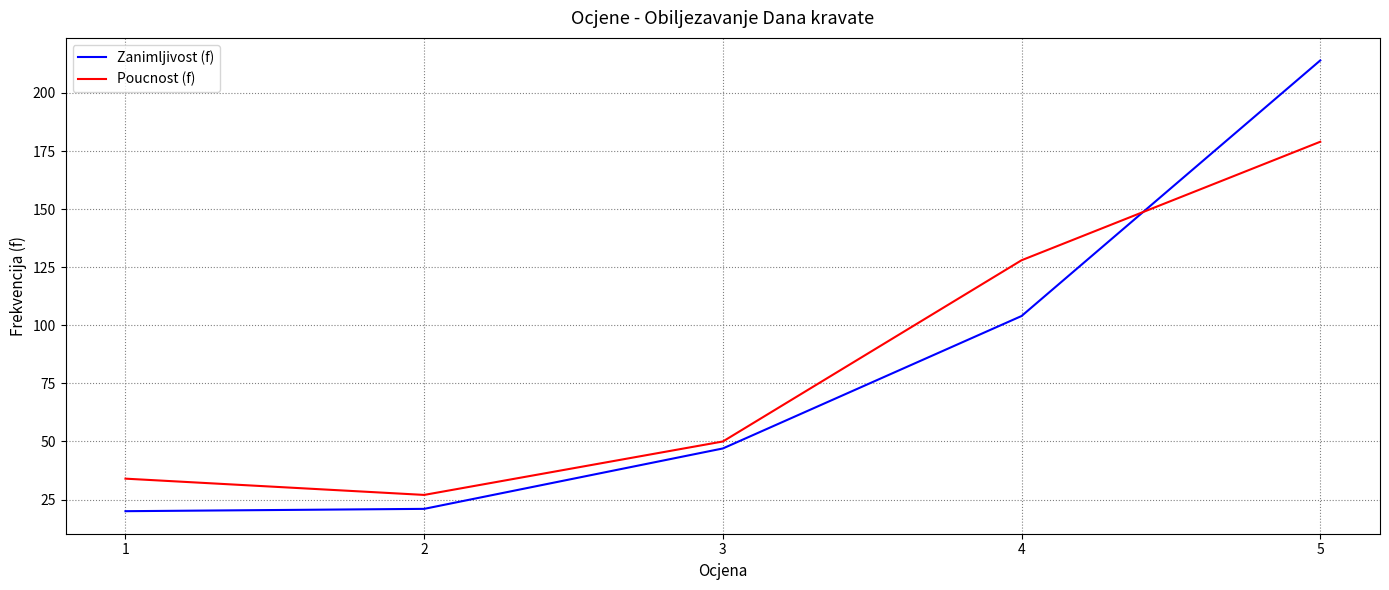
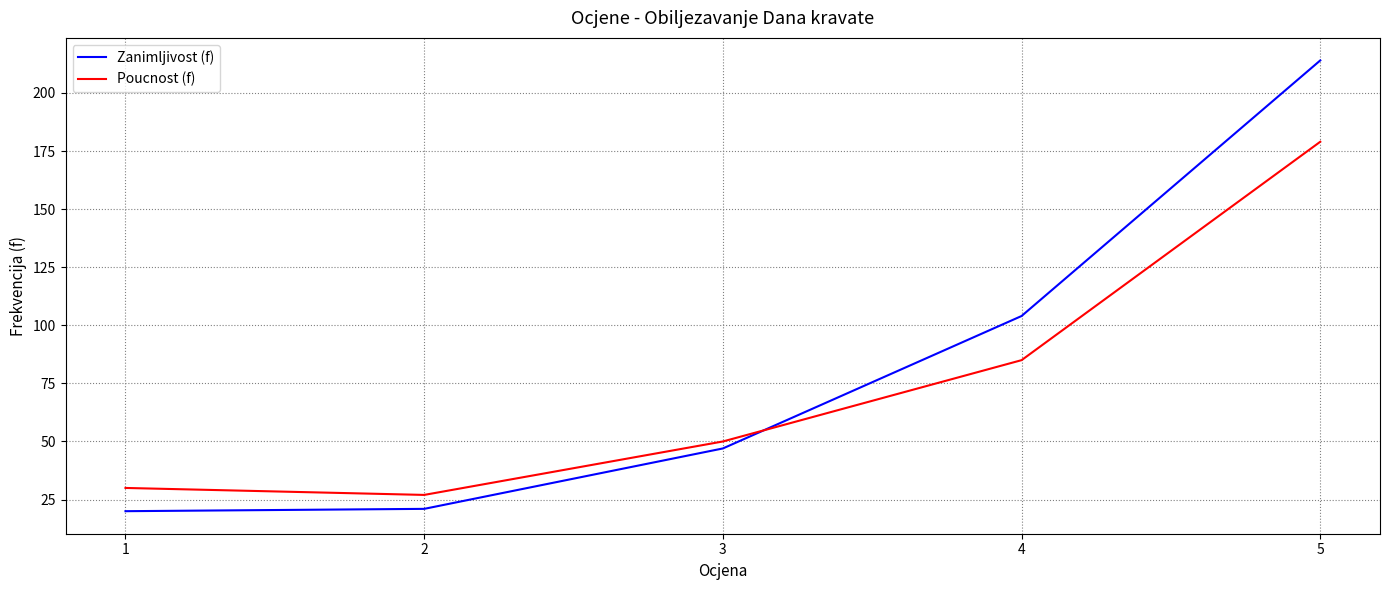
  {
    "Zanimljivost (f)": {
      "1": 20,
      "2": 21,
      "3": 47,
      "4": 104,
      "5": 214
    },
    "Poucnost (f)": {
-     "1": 34,
+     "1": 30,
      "2": 27,
      "3": 50,
-     "4": 128,
+     "4": 85,
      "5": 179
    }
  }
